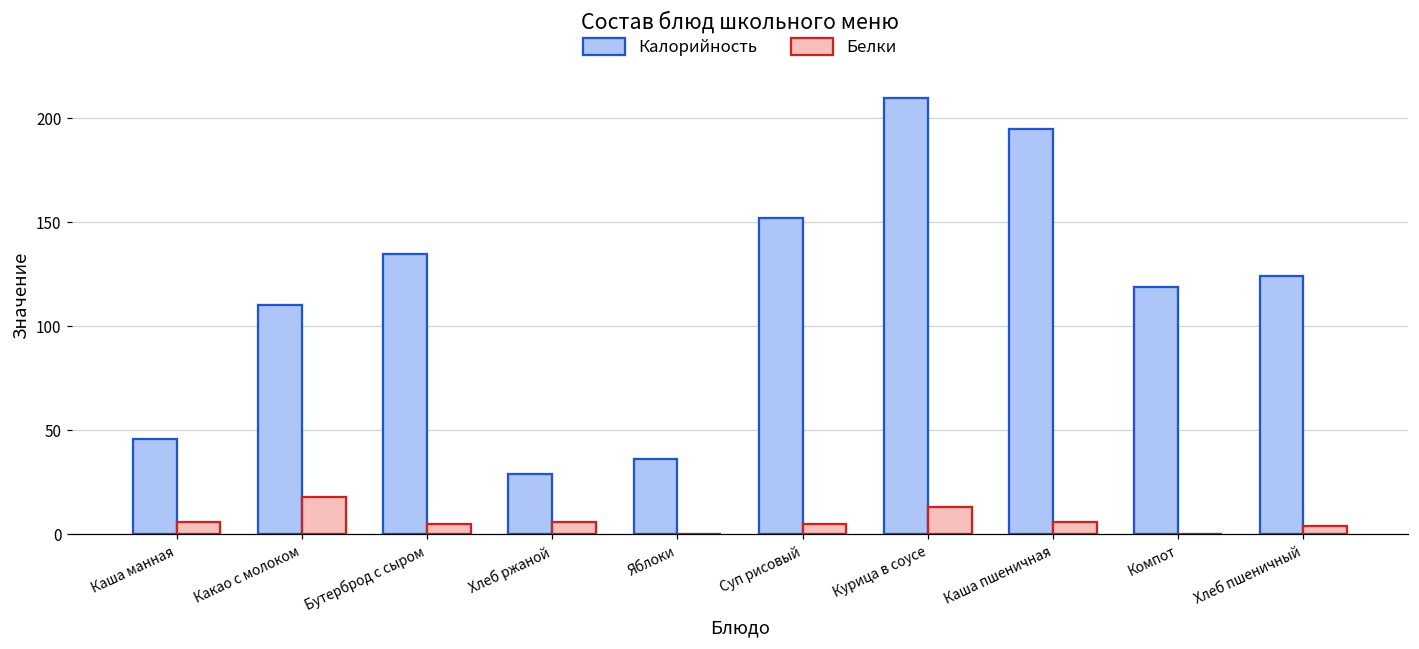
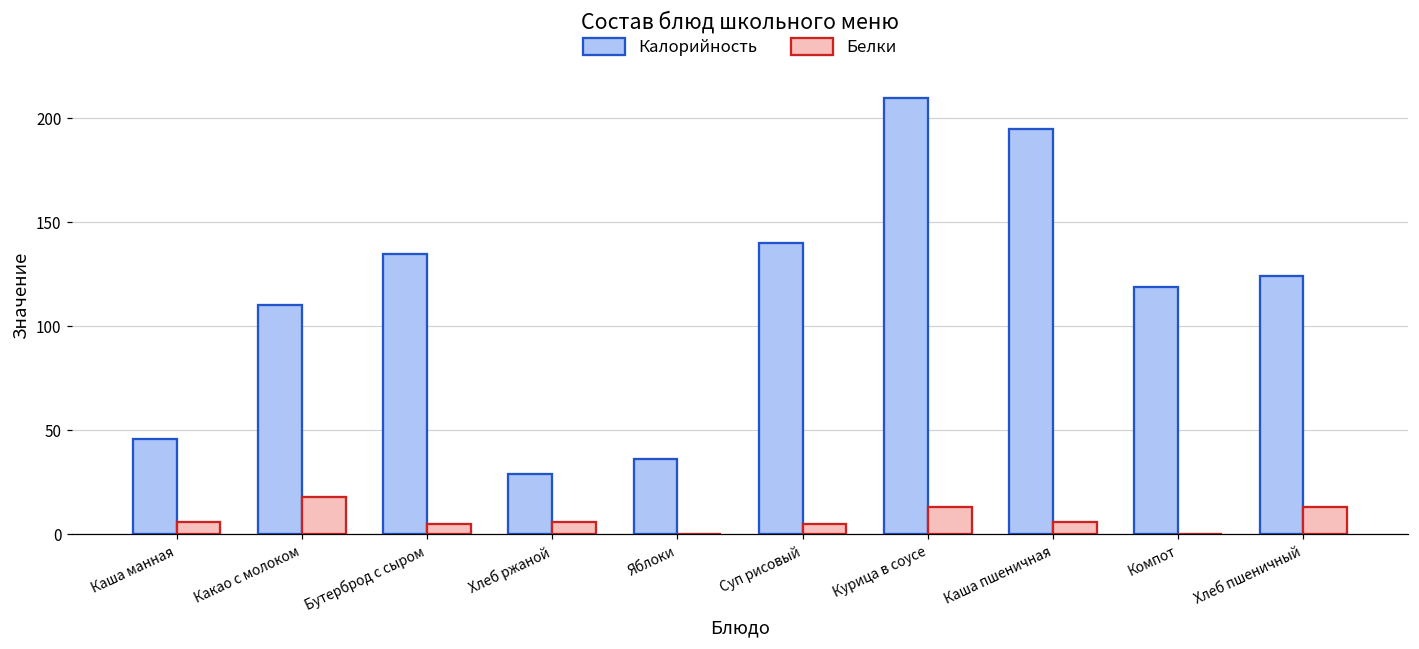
  {
    "Калорийность": {
      "Каша манная": 46,
      "Какао с молоком": 110,
      "Бутерброд с сыром": 135,
      "Хлеб ржаной": 29,
      "Яблоки": 36,
-     "Суп рисовый": 152,
+     "Суп рисовый": 140,
      "Курица в соусе": 210,
      "Каша пшеничная": 195,
      "Компот": 119,
      "Хлеб пшеничный": 124
    },
    "Белки": {
      "Каша манная": 6,
      "Какао с молоком": 18,
      "Бутерброд с сыром": 5,
      "Хлеб ржаной": 6,
      "Яблоки": 0,
      "Суп рисовый": 5,
      "Курица в соусе": 13,
      "Каша пшеничная": 6,
      "Компот": 0,
-     "Хлеб пшеничный": 4
+     "Хлеб пшеничный": 13
    }
  }
